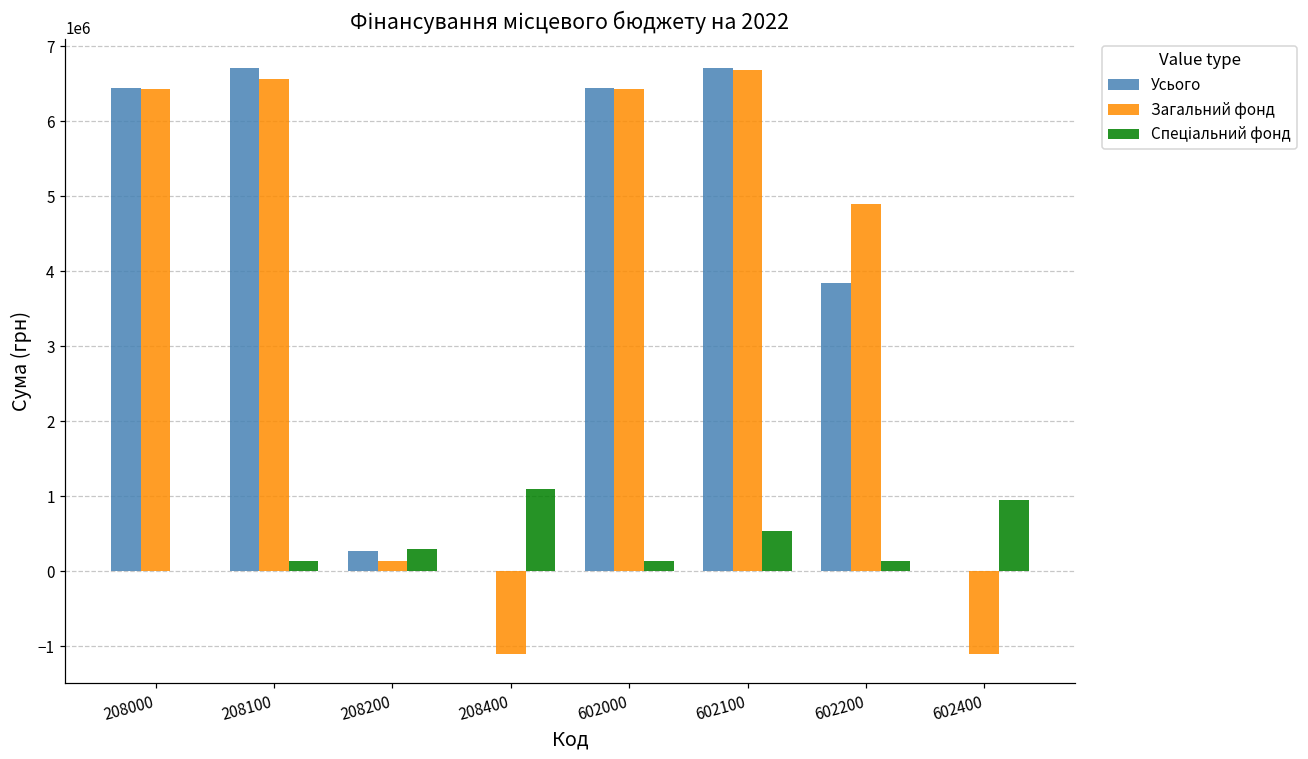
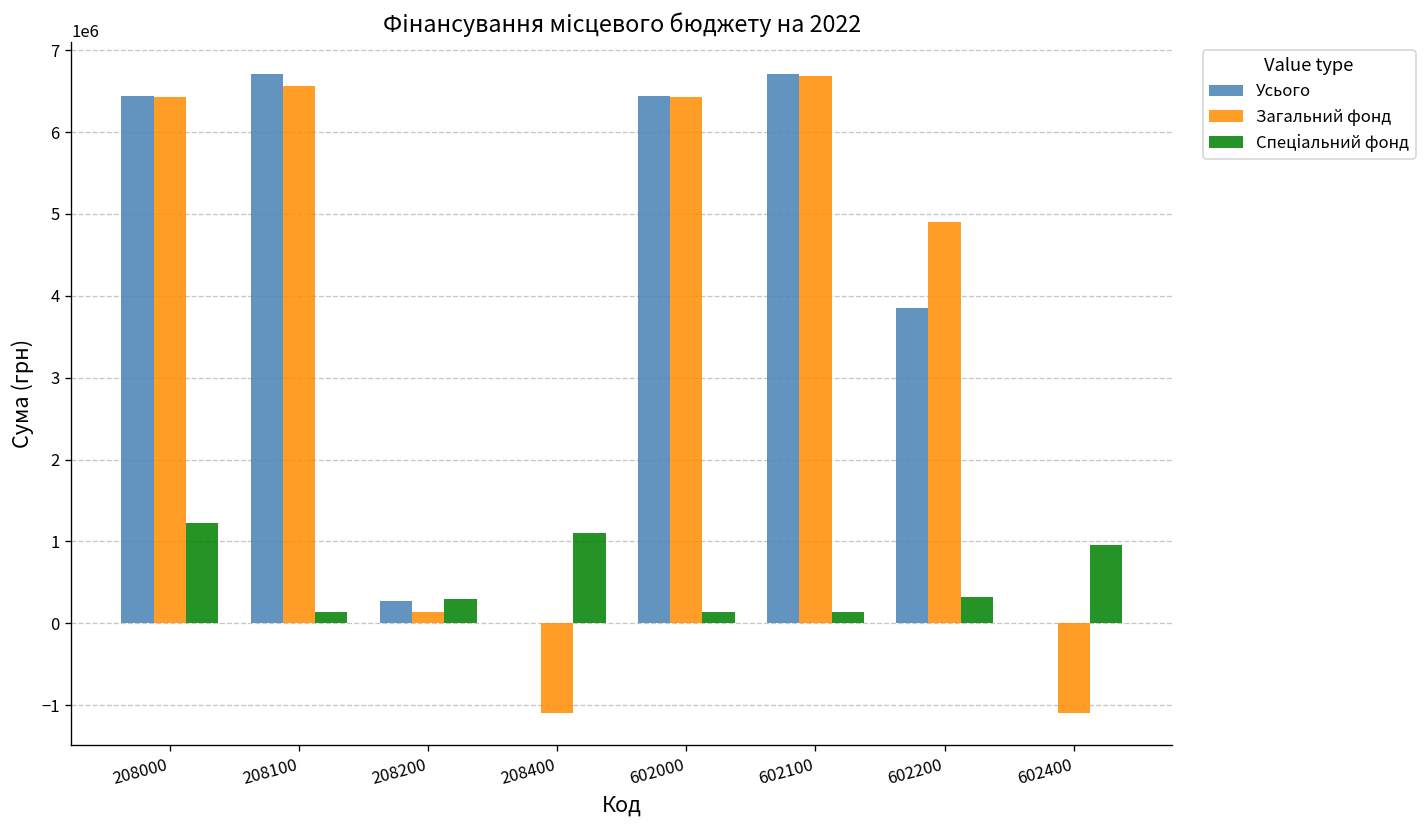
  {
    "Усього": {
      "208000": 6400000,
      "208100": 6700000,
      "208200": 300000,
      "208400": 0,
      "602000": 6400000,
      "602100": 6700000,
      "602200": 3800000,
      "602400": 0
    },
    "Загальний фонд": {
      "208000": 6400000,
      "208100": 6600000,
      "208200": 100000,
      "208400": -1100000,
      "602000": 6400000,
      "602100": 6700000,
      "602200": 4900000,
      "602400": -1100000
    },
    "Спеціальний фонд": {
-     "208000": 0,
+     "208000": 1200000,
      "208100": 100000,
      "208200": 300000,
      "208400": 1100000,
      "602000": 100000,
-     "602100": 500000,
-     "602200": 100000,
+     "602100": 100000,
+     "602200": 300000,
      "602400": 1000000
    }
  }
